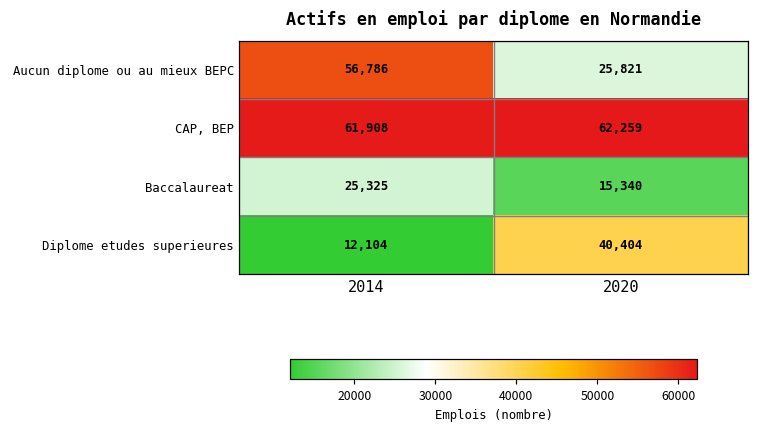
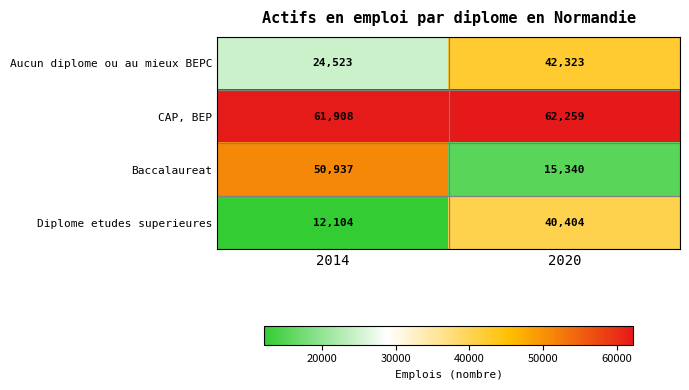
  {
    "Aucun diplome ou au mieux BEPC": {
-     "2014": "56,786",
-     "2020": "25,821"
+     "2014": "24,523",
+     "2020": "42,323"
    },
    "CAP, BEP": {
      "2014": "61,908",
      "2020": "62,259"
    },
    "Baccalaureat": {
-     "2014": "25,325",
+     "2014": "50,937",
      "2020": "15,340"
    },
    "Diplome etudes superieures": {
      "2014": "12,104",
      "2020": "40,404"
    }
  }
